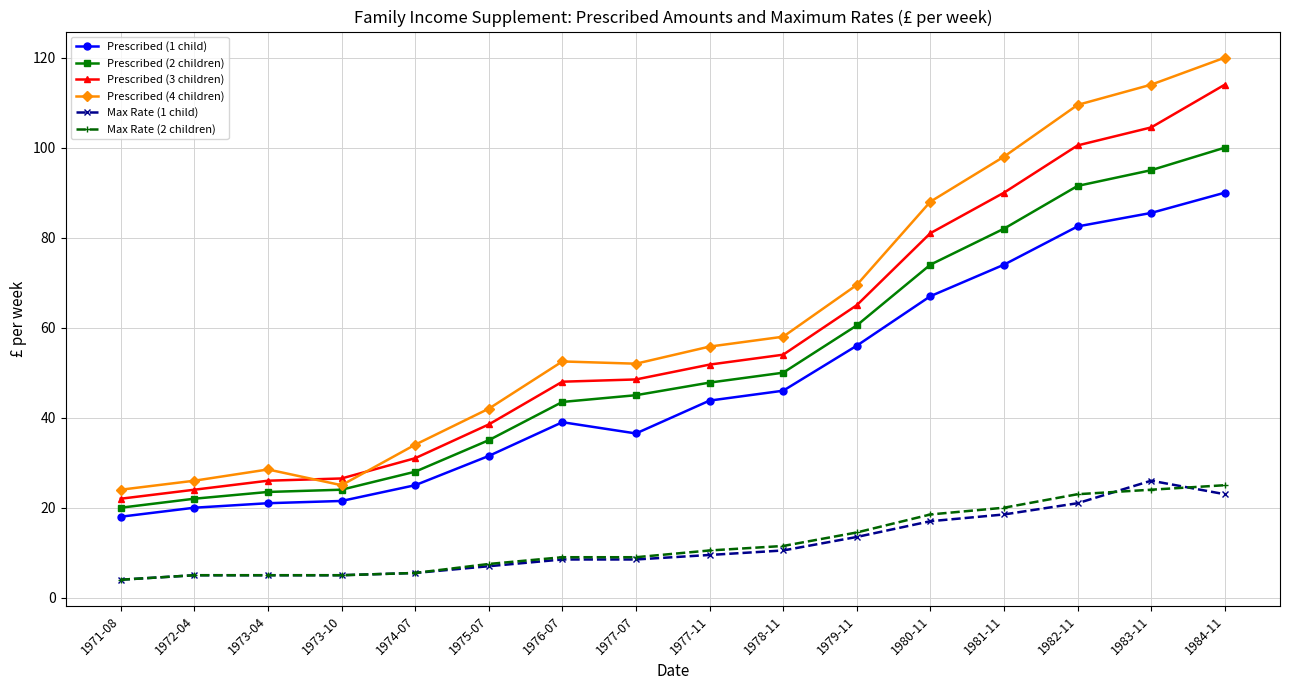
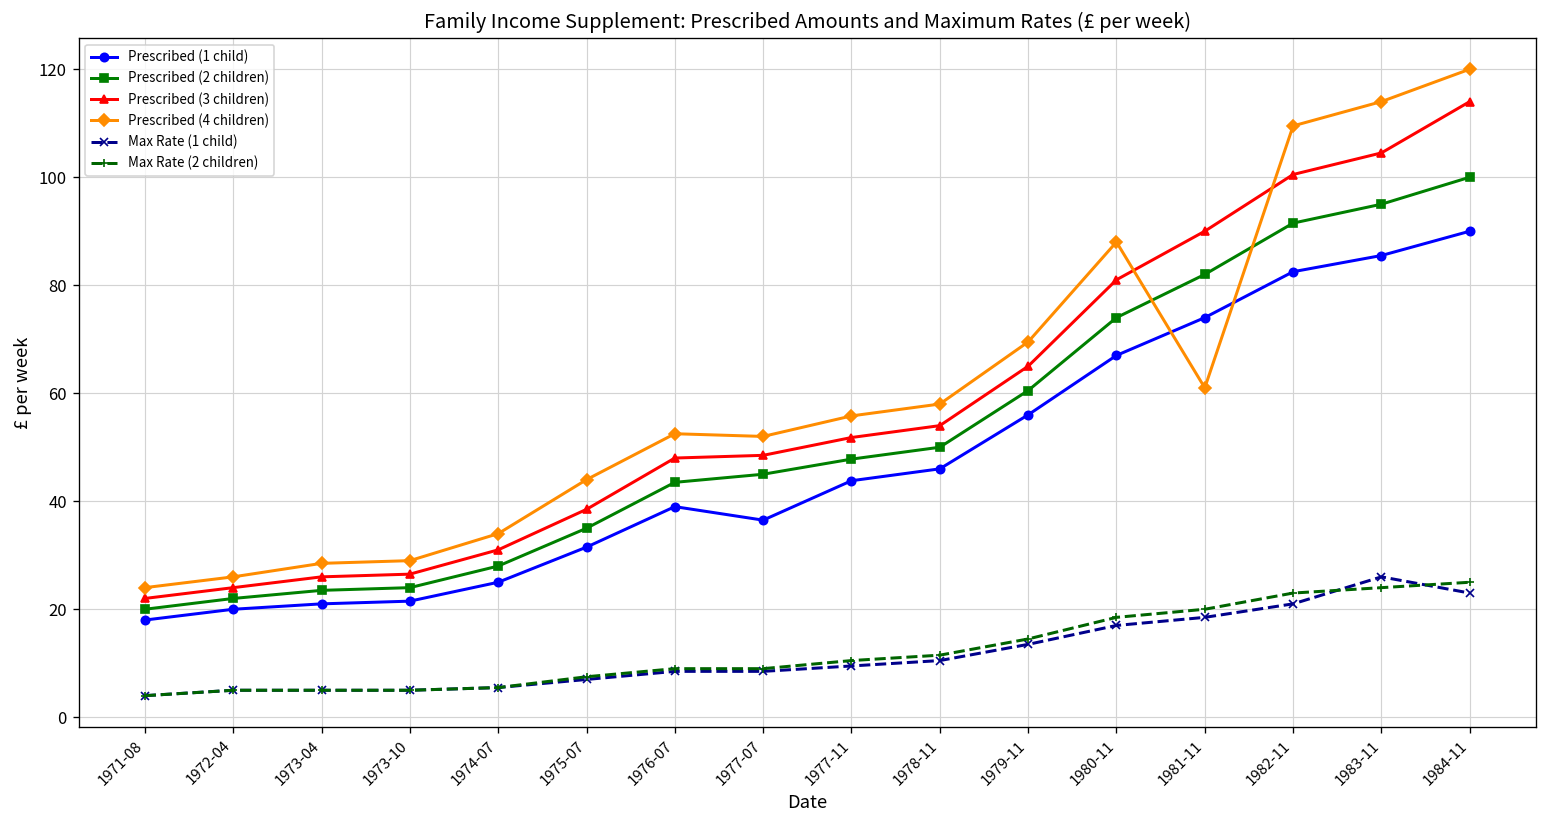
  {
    "Prescribed (1 child)": {
      "1971-08": 18,
      "1972-04": 20,
      "1973-04": 21,
      "1973-10": 22,
      "1974-07": 25,
      "1975-07": 32,
      "1976-07": 39,
      "1977-07": 37,
      "1977-11": 44,
      "1978-11": 46,
      "1979-11": 56,
      "1980-11": 67,
      "1981-11": 74,
      "1982-11": 83,
      "1983-11": 86,
      "1984-11": 90
    },
    "Prescribed (3 children)": {
      "1971-08": 22,
      "1972-04": 24,
      "1973-04": 26,
      "1973-10": 27,
      "1974-07": 31,
      "1975-07": 39,
      "1976-07": 48,
      "1977-07": 49,
      "1977-11": 52,
      "1978-11": 54,
      "1979-11": 65,
      "1980-11": 81,
      "1981-11": 90,
      "1982-11": 101,
      "1983-11": 105,
      "1984-11": 114
    },
    "Prescribed (4 children)": {
      "1971-08": 24,
      "1972-04": 26,
      "1973-04": 29,
-     "1973-10": 25,
+     "1973-10": 29,
      "1974-07": 34,
-     "1975-07": 42,
+     "1975-07": 44,
      "1976-07": 53,
      "1977-07": 52,
      "1977-11": 56,
      "1978-11": 58,
      "1979-11": 70,
      "1980-11": 88,
-     "1981-11": 98,
+     "1981-11": 61,
      "1982-11": 110,
      "1983-11": 114,
      "1984-11": 120
    },
    "Max Rate (1 child)": {
      "1977-11": 10,
      "1978-11": 11,
      "1979-11": 14,
      "1980-11": 17,
      "1981-11": 19,
      "1982-11": 21,
      "1983-11": 26,
      "1984-11": 23
    }
  }
